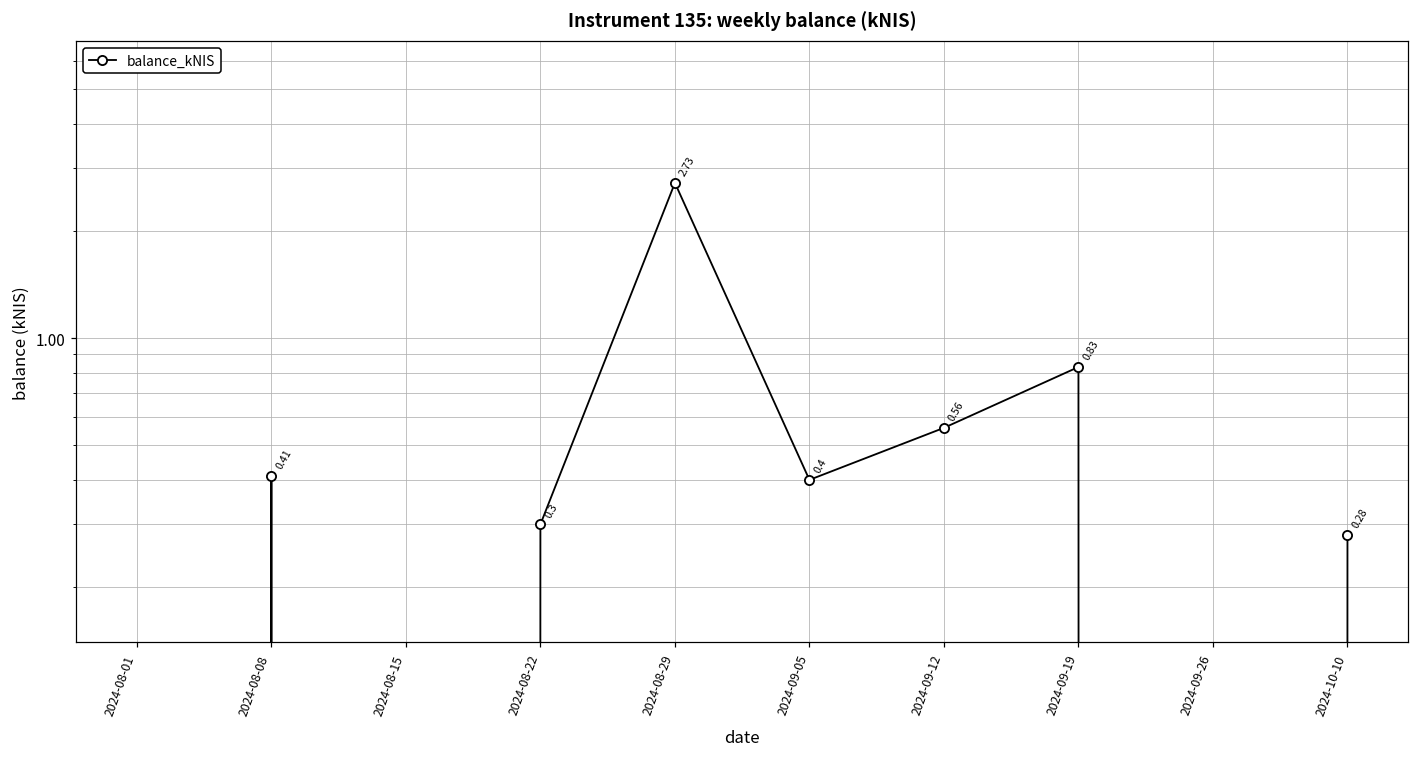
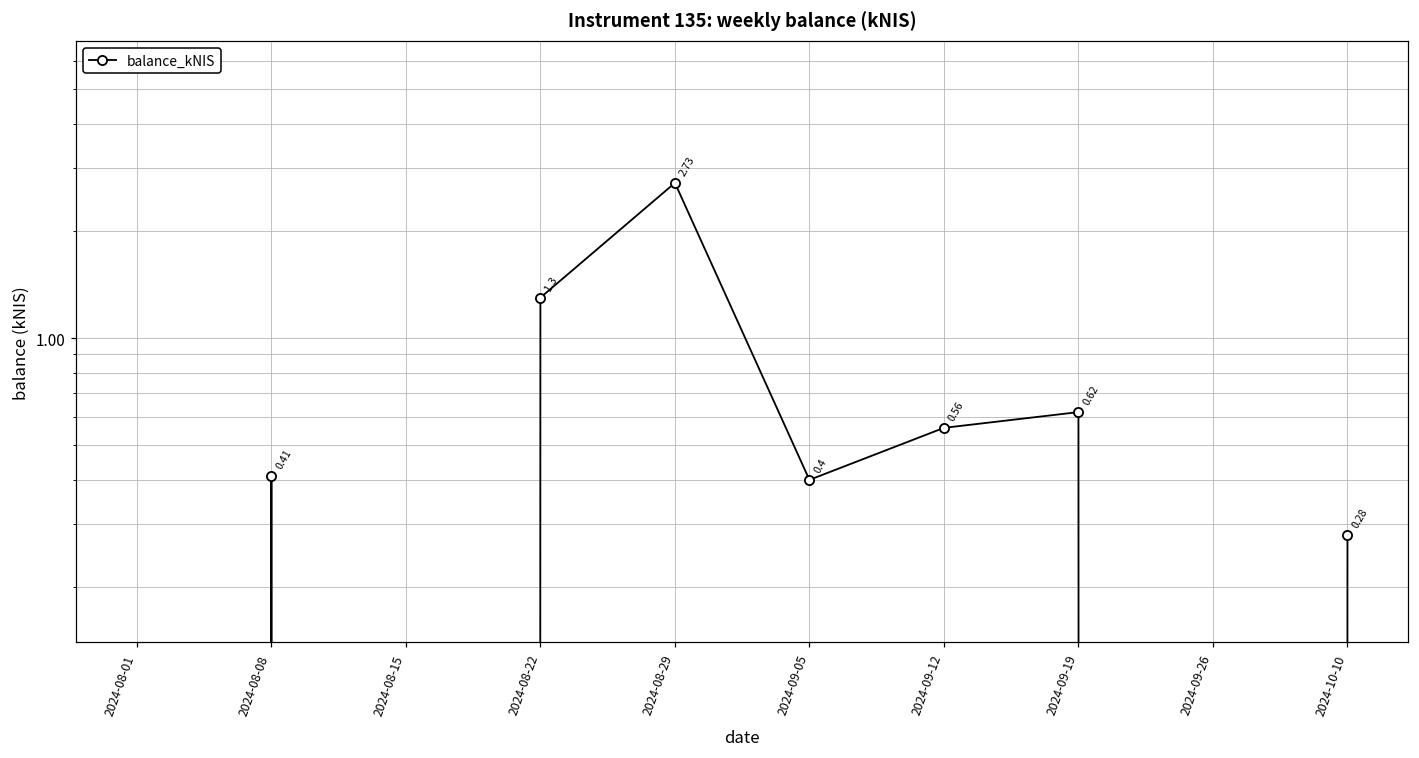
  {
    "2024-08-08": 0.41,
-   "2024-08-22": 0.3,
+   "2024-08-22": 1.3,
    "2024-08-29": 2.73,
    "2024-09-05": 0.4,
    "2024-09-12": 0.56,
-   "2024-09-19": 0.83,
+   "2024-09-19": 0.62,
    "2024-10-10": 0.28
  }
